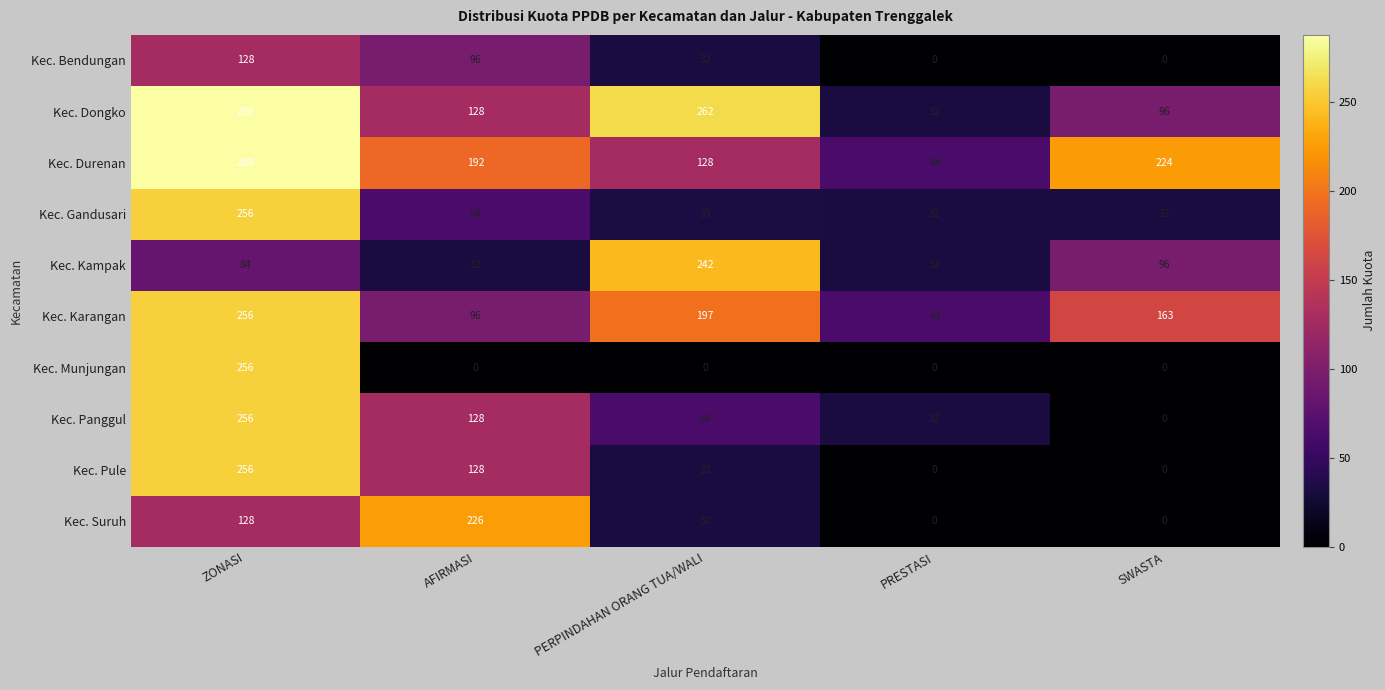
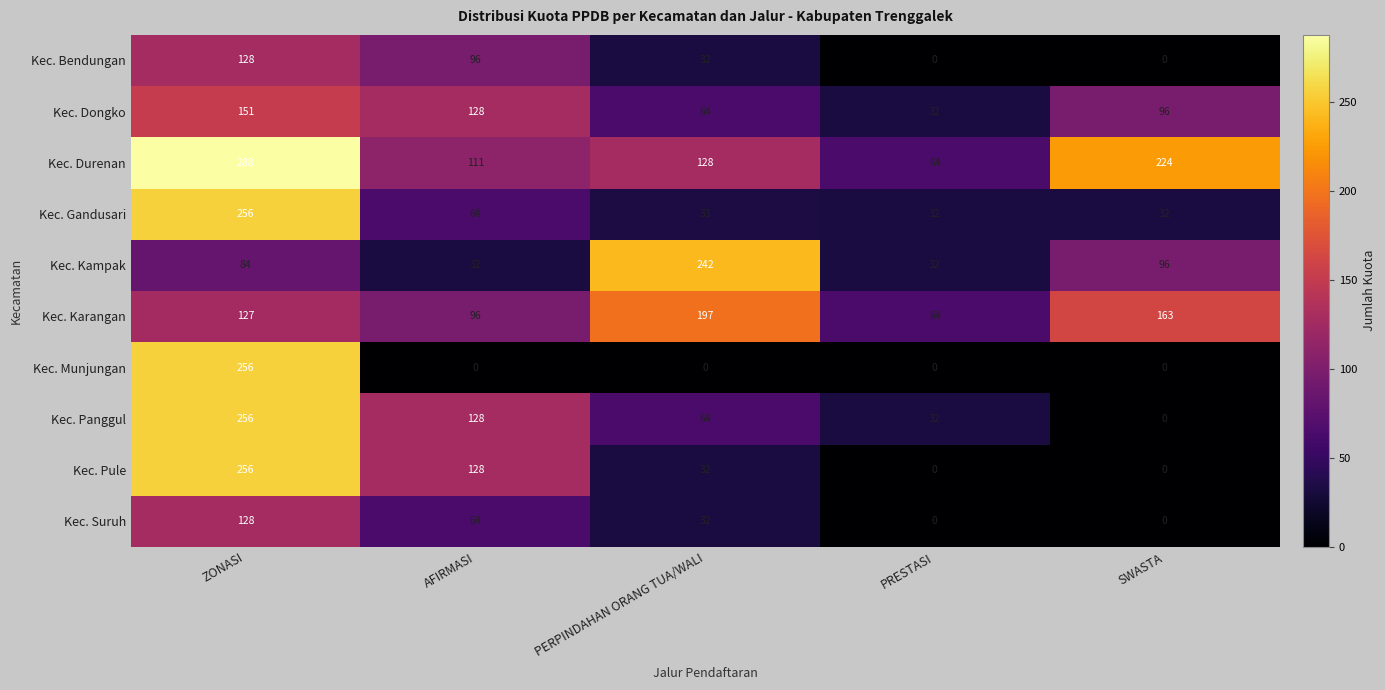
  {
    "Kec. Bendungan": {
      "ZONASI": 128,
      "AFIRMASI": 96
    },
    "Kec. Dongko": {
-     "ZONASI": 288,
+     "ZONASI": 151,
      "AFIRMASI": 128,
-     "PERPINDAHAN ORANG TUA/WALI": 262,
+     "PERPINDAHAN ORANG TUA/WALI": 64,
      "SWASTA": 96
    },
    "Kec. Durenan": {
      "ZONASI": 288,
-     "AFIRMASI": 192,
+     "AFIRMASI": 111,
      "PERPINDAHAN ORANG TUA/WALI": 128,
      "PRESTASI": 64,
      "SWASTA": 224
    },
    "Kec. Gandusari": {
      "ZONASI": 256,
      "AFIRMASI": 64
    },
    "Kec. Kampak": {
      "ZONASI": 84,
      "PERPINDAHAN ORANG TUA/WALI": 242,
      "SWASTA": 96
    },
    "Kec. Karangan": {
-     "ZONASI": 256,
+     "ZONASI": 127,
      "AFIRMASI": 96,
      "PERPINDAHAN ORANG TUA/WALI": 197,
      "PRESTASI": 64,
      "SWASTA": 163
    },
    "Kec. Munjungan": {
      "ZONASI": 256
    },
    "Kec. Panggul": {
      "ZONASI": 256,
      "AFIRMASI": 128,
      "PERPINDAHAN ORANG TUA/WALI": 64
    },
    "Kec. Pule": {
      "ZONASI": 256,
      "AFIRMASI": 128
    },
    "Kec. Suruh": {
      "ZONASI": 128,
-     "AFIRMASI": 226
+     "AFIRMASI": 64
    }
  }
